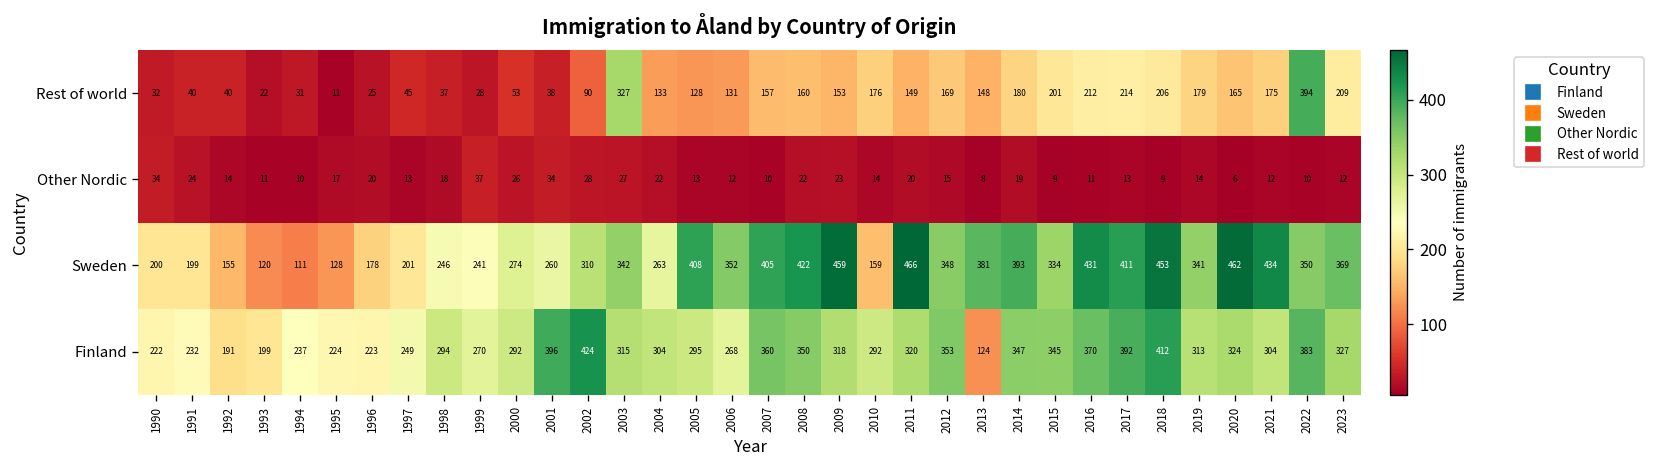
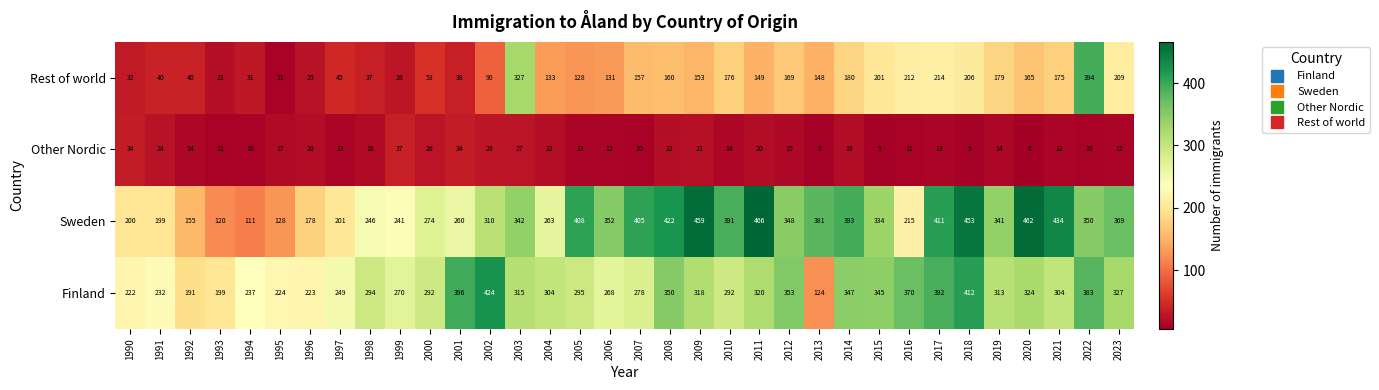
  {
    "Rest of world": {
      "1990": 32,
      "1991": 40,
      "1992": 40,
      "1993": 22,
      "1994": 31,
      "1995": 11,
      "1996": 25,
      "1997": 45,
      "1998": 37,
      "1999": 28,
      "2000": 53,
      "2001": 38,
      "2002": 90,
      "2003": 327,
      "2004": 133,
      "2005": 128,
      "2006": 131,
      "2007": 157,
      "2008": 160,
      "2009": 153,
      "2010": 176,
      "2011": 149,
      "2012": 169,
      "2013": 148,
      "2014": 180,
      "2015": 201,
      "2016": 212,
      "2017": 214,
      "2018": 206,
      "2019": 179,
      "2020": 165,
      "2021": 175,
      "2022": 394,
      "2023": 209
    },
    "Other Nordic": {
      "1990": 34,
      "1991": 24,
      "1992": 14,
      "1993": 11,
      "1994": 10,
      "1995": 17,
      "1996": 20,
      "1997": 13,
      "1998": 18,
      "1999": 37,
      "2000": 26,
      "2001": 34,
      "2002": 28,
      "2003": 27,
      "2004": 22,
      "2005": 13,
      "2006": 12,
      "2007": 10,
      "2008": 22,
      "2009": 23,
      "2010": 14,
      "2011": 20,
      "2012": 15,
      "2013": 8,
      "2014": 19,
      "2015": 9,
      "2016": 11,
      "2017": 13,
      "2018": 9,
      "2019": 14,
      "2020": 6,
      "2021": 12,
      "2022": 10,
      "2023": 12
    },
    "Sweden": {
      "1990": 200,
      "1991": 199,
      "1992": 155,
      "1993": 120,
      "1994": 111,
      "1995": 128,
      "1996": 178,
      "1997": 201,
      "1998": 246,
      "1999": 241,
      "2000": 274,
      "2001": 260,
      "2002": 310,
      "2003": 342,
      "2004": 263,
      "2005": 408,
      "2006": 352,
      "2007": 405,
      "2008": 422,
      "2009": 459,
-     "2010": 159,
+     "2010": 391,
      "2011": 466,
      "2012": 348,
      "2013": 381,
      "2014": 393,
      "2015": 334,
-     "2016": 431,
+     "2016": 215,
      "2017": 411,
      "2018": 453,
      "2019": 341,
      "2020": 462,
      "2021": 434,
      "2022": 350,
      "2023": 369
    },
    "Finland": {
      "1990": 222,
      "1991": 232,
      "1992": 191,
      "1993": 199,
      "1994": 237,
      "1995": 224,
      "1996": 223,
      "1997": 249,
      "1998": 294,
      "1999": 270,
      "2000": 292,
      "2001": 396,
      "2002": 424,
      "2003": 315,
      "2004": 304,
      "2005": 295,
      "2006": 268,
-     "2007": 360,
+     "2007": 278,
      "2008": 350,
      "2009": 318,
      "2010": 292,
      "2011": 320,
      "2012": 353,
      "2013": 124,
      "2014": 347,
      "2015": 345,
      "2016": 370,
      "2017": 392,
      "2018": 412,
      "2019": 313,
      "2020": 324,
      "2021": 304,
      "2022": 383,
      "2023": 327
    }
  }
